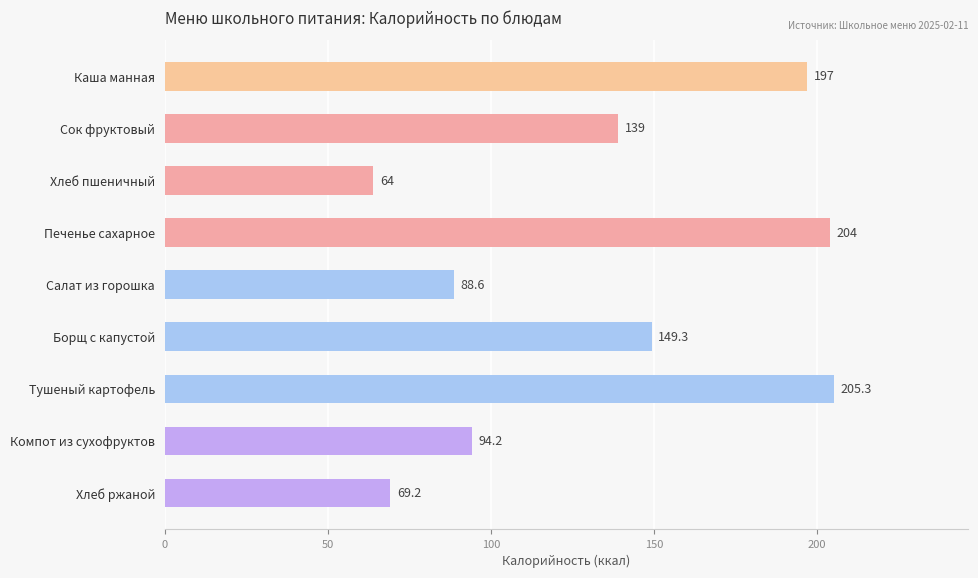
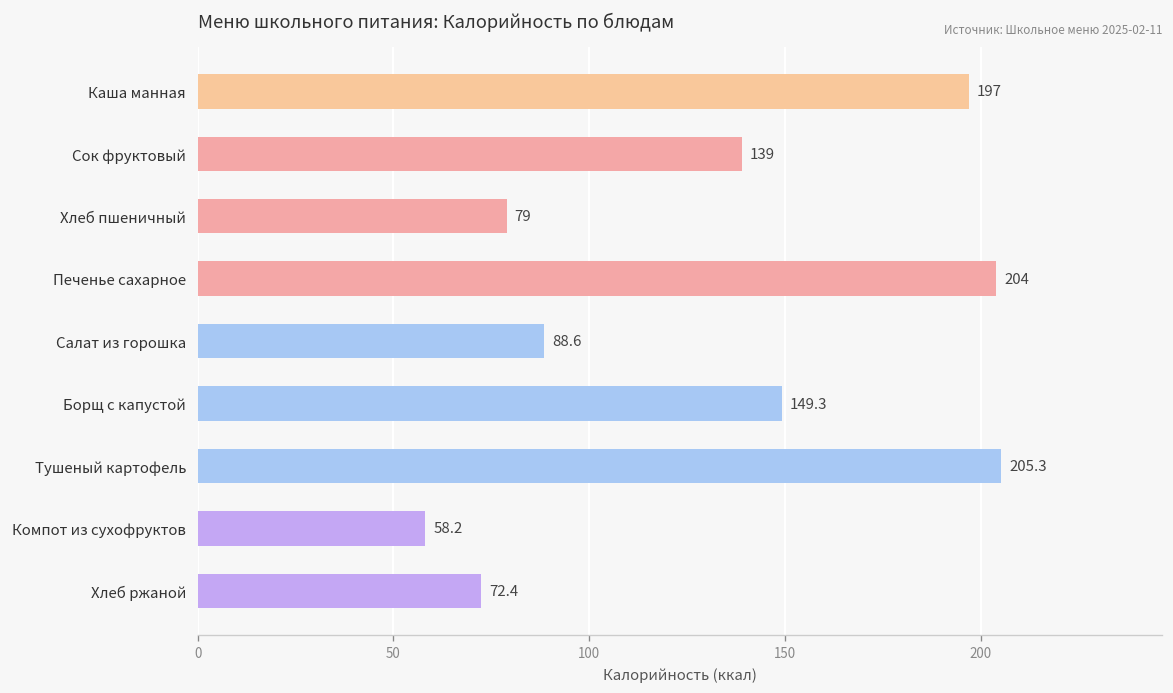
  {
    "Каша манная": 197,
    "Сок фруктовый": 139,
-   "Хлеб пшеничный": 64,
+   "Хлеб пшеничный": 79,
    "Печенье сахарное": 204,
    "Салат из горошка": 88.6,
    "Борщ с капустой": 149.3,
    "Тушеный картофель": 205.3,
-   "Компот из сухофруктов": 94.2,
-   "Хлеб ржаной": 69.2
+   "Компот из сухофруктов": 58.2,
+   "Хлеб ржаной": 72.4
  }
